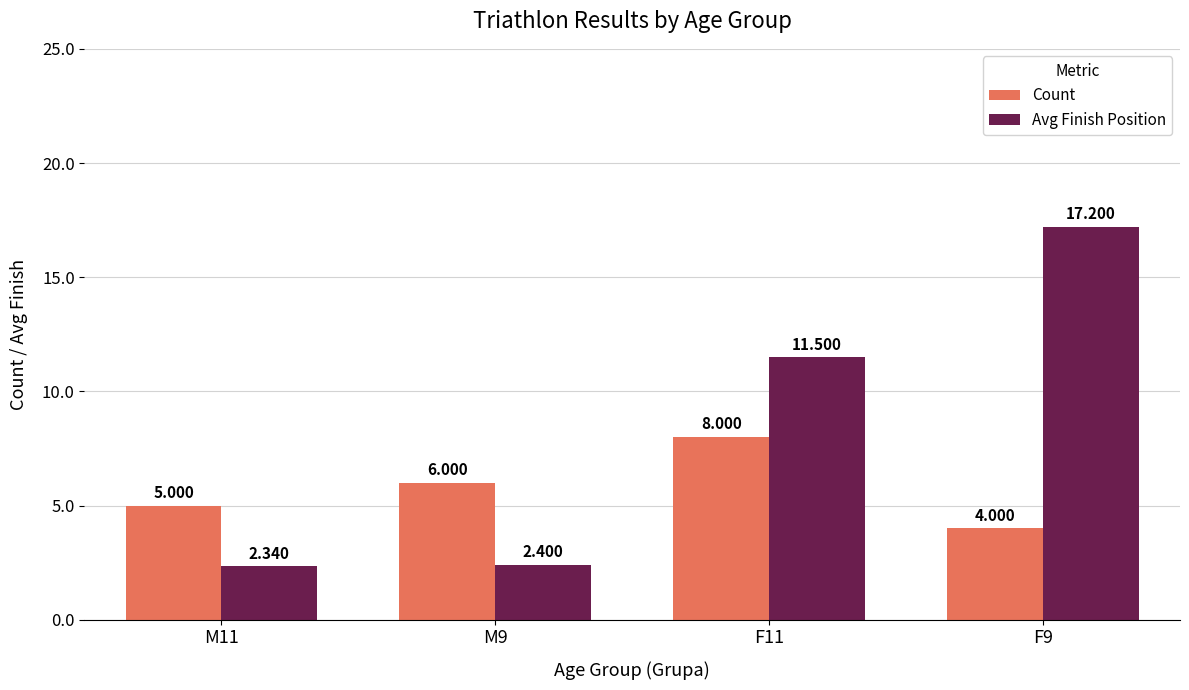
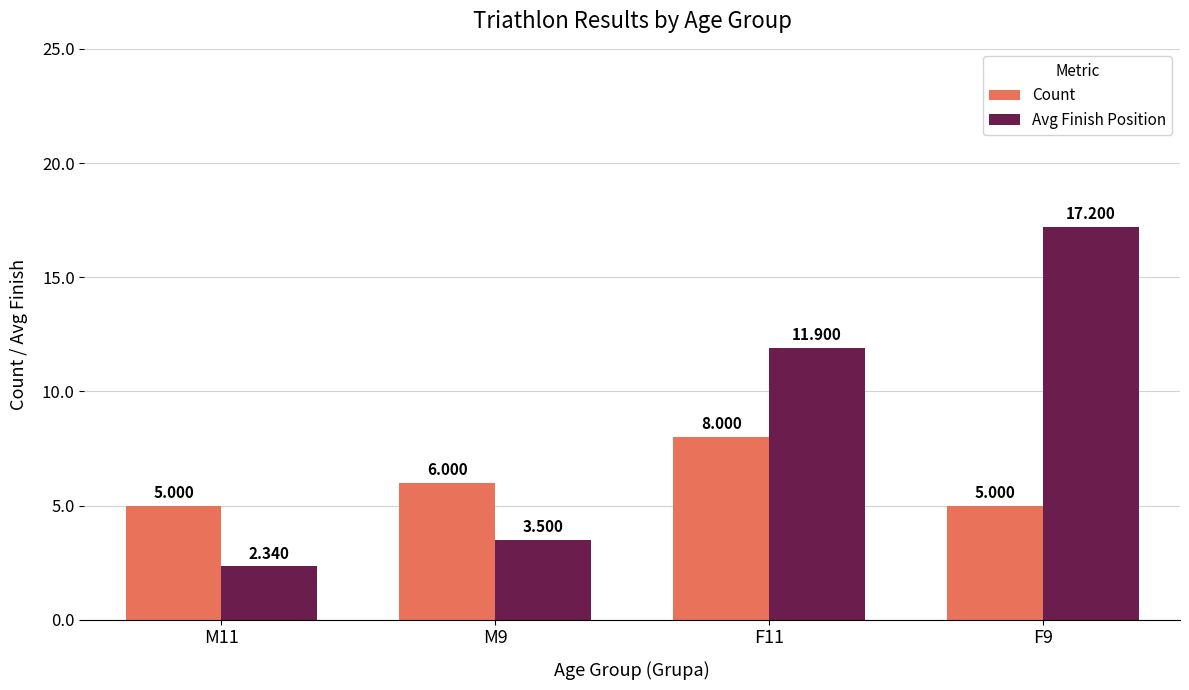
  {
    "Count": {
      "M11": 5.000,
      "M9": 6.000,
      "F11": 8.000,
-     "F9": 4.000
+     "F9": 5.000
    },
    "Avg Finish Position": {
      "M11": 2.340,
-     "M9": 2.400,
-     "F11": 11.500,
+     "M9": 3.500,
+     "F11": 11.900,
      "F9": 17.200
    }
  }
